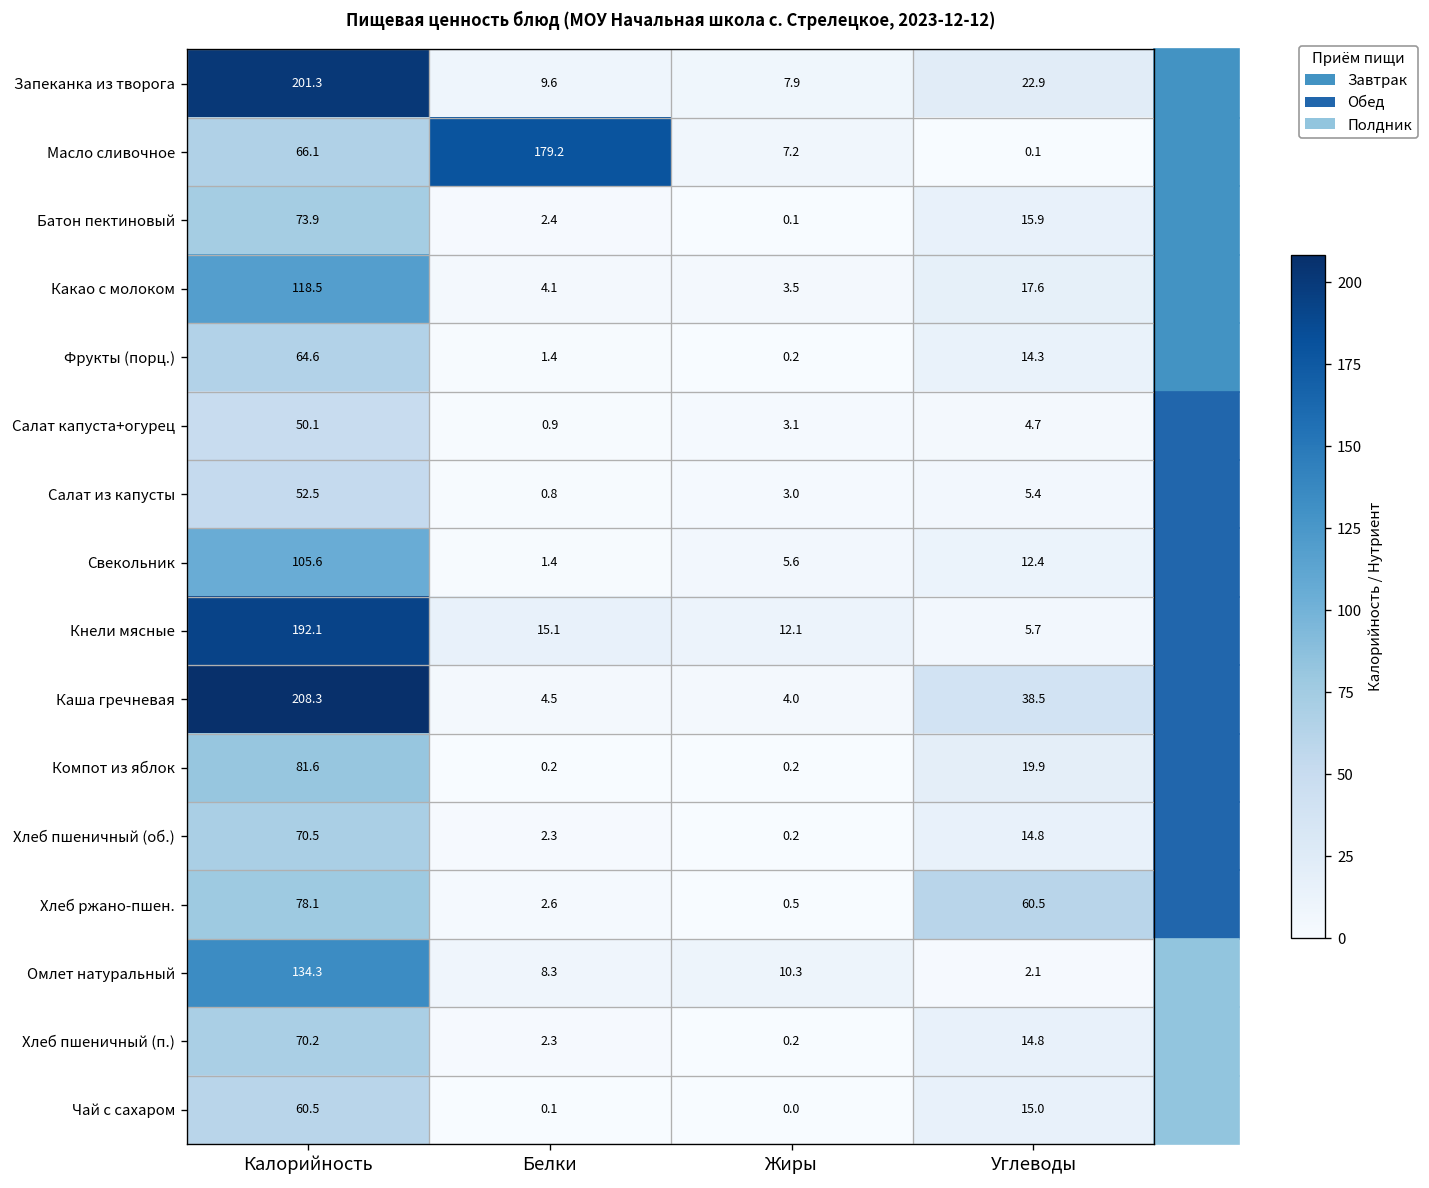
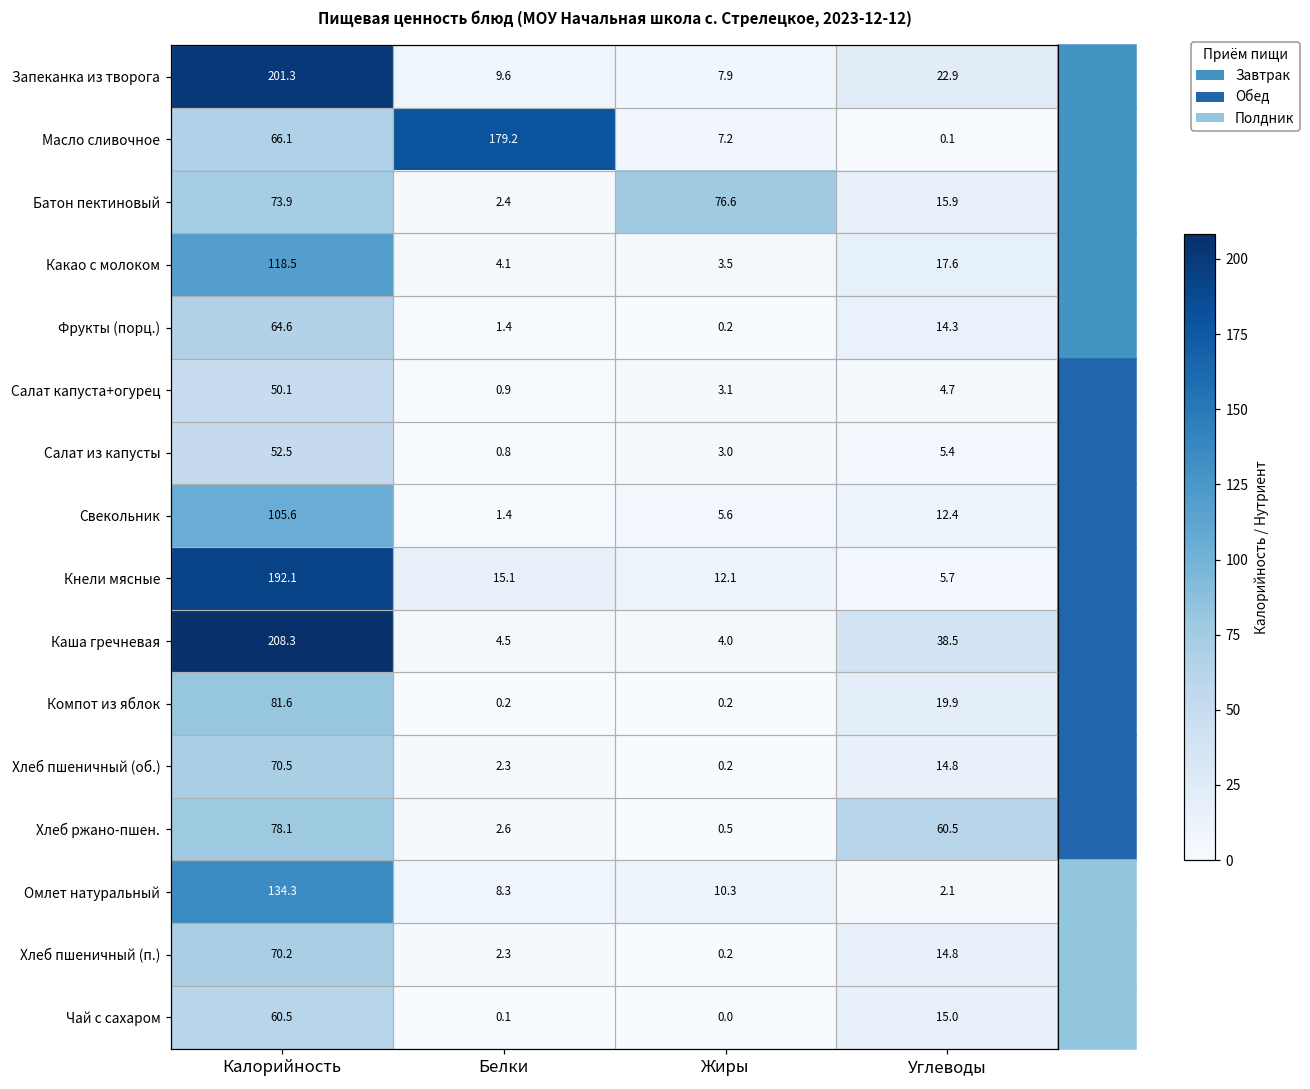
  {
    "Запеканка из творога": {
      "Калорийность": 201.3,
      "Белки": 9.6,
      "Жиры": 7.9,
      "Углеводы": 22.9
    },
    "Масло сливочное": {
      "Калорийность": 66.1,
      "Белки": 179.2,
      "Жиры": 7.2,
      "Углеводы": 0.1
    },
    "Батон пектиновый": {
      "Калорийность": 73.9,
      "Белки": 2.4,
-     "Жиры": 0.1,
+     "Жиры": 76.6,
      "Углеводы": 15.9
    },
    "Какао с молоком": {
      "Калорийность": 118.5,
      "Белки": 4.1,
      "Жиры": 3.5,
      "Углеводы": 17.6
    },
    "Фрукты (порц.)": {
      "Калорийность": 64.6,
      "Белки": 1.4,
      "Жиры": 0.2,
      "Углеводы": 14.3
    },
    "Салат капуста+огурец": {
      "Калорийность": 50.1,
      "Белки": 0.9,
      "Жиры": 3.1,
      "Углеводы": 4.7
    },
    "Салат из капусты": {
      "Калорийность": 52.5,
      "Белки": 0.8,
      "Жиры": 3.0,
      "Углеводы": 5.4
    },
    "Свекольник": {
      "Калорийность": 105.6,
      "Белки": 1.4,
      "Жиры": 5.6,
      "Углеводы": 12.4
    },
    "Кнели мясные": {
      "Калорийность": 192.1,
      "Белки": 15.1,
      "Жиры": 12.1,
      "Углеводы": 5.7
    },
    "Каша гречневая": {
      "Калорийность": 208.3,
      "Белки": 4.5,
      "Жиры": 4.0,
      "Углеводы": 38.5
    },
    "Компот из яблок": {
      "Калорийность": 81.6,
      "Белки": 0.2,
      "Жиры": 0.2,
      "Углеводы": 19.9
    },
    "Хлеб пшеничный (об.)": {
      "Калорийность": 70.5,
      "Белки": 2.3,
      "Жиры": 0.2,
      "Углеводы": 14.8
    },
    "Хлеб ржано-пшен.": {
      "Калорийность": 78.1,
      "Белки": 2.6,
      "Жиры": 0.5,
      "Углеводы": 60.5
    },
    "Омлет натуральный": {
      "Калорийность": 134.3,
      "Белки": 8.3,
      "Жиры": 10.3,
      "Углеводы": 2.1
    },
    "Хлеб пшеничный (п.)": {
      "Калорийность": 70.2,
      "Белки": 2.3,
      "Жиры": 0.2,
      "Углеводы": 14.8
    },
    "Чай с сахаром": {
      "Калорийность": 60.5,
      "Белки": 0.1,
      "Жиры": 0.0,
      "Углеводы": 15.0
    }
  }
